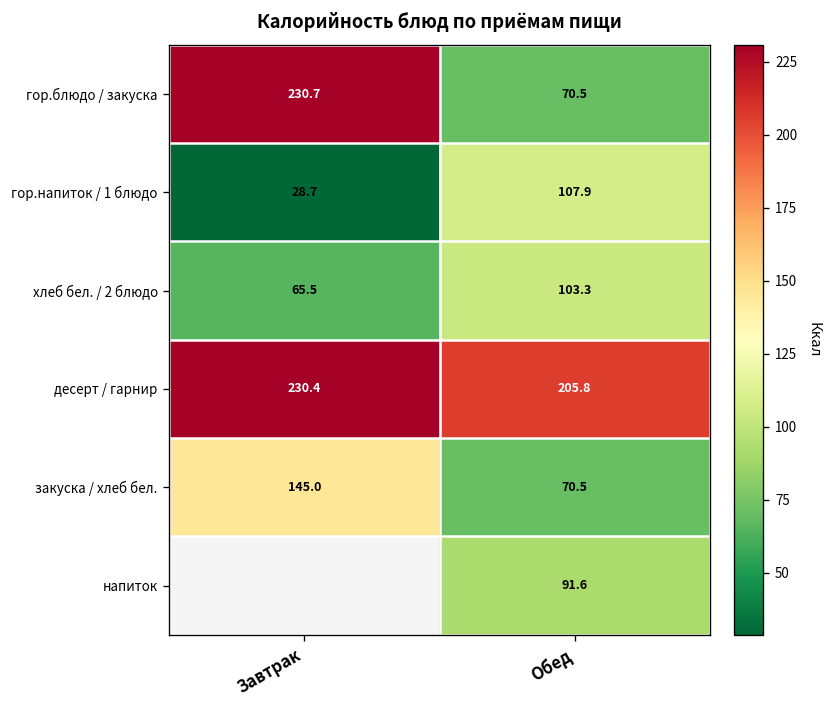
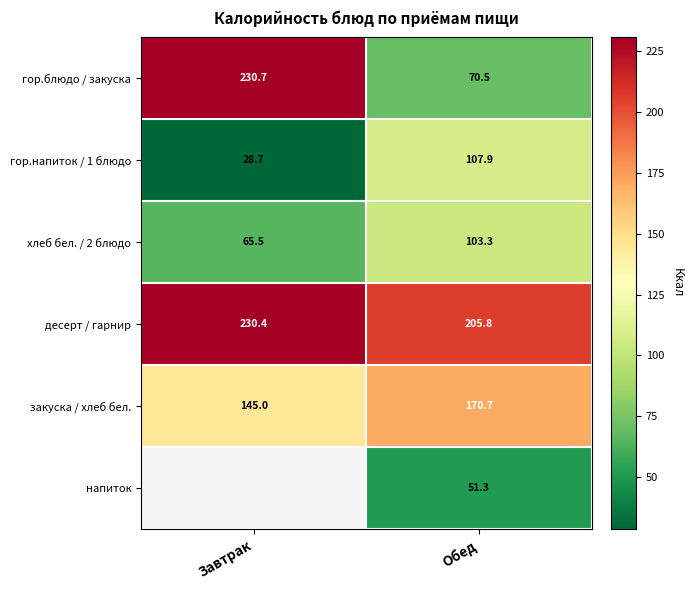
  {
    "гор.блюдо / закуска": {
      "Завтрак": 230.7,
      "Обед": 70.5
    },
    "гор.напиток / 1 блюдо": {
      "Завтрак": 28.7,
      "Обед": 107.9
    },
    "хлеб бел. / 2 блюдо": {
      "Завтрак": 65.5,
      "Обед": 103.3
    },
    "десерт / гарнир": {
      "Завтрак": 230.4,
      "Обед": 205.8
    },
    "закуска / хлеб бел.": {
      "Завтрак": 145.0,
-     "Обед": 70.5
+     "Обед": 170.7
    },
    "напиток": {
-     "Обед": 91.6
+     "Обед": 51.3
    }
  }
